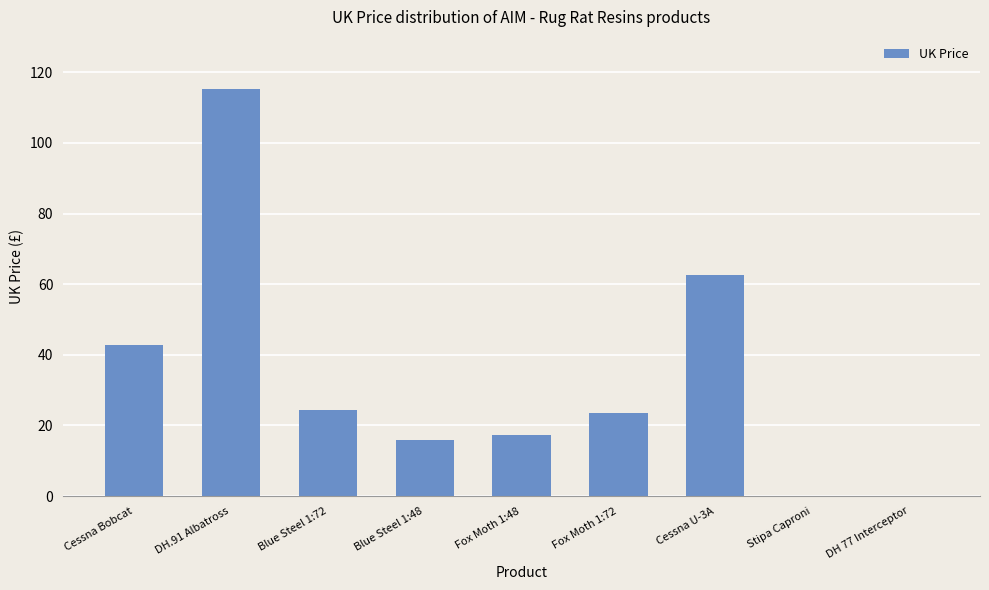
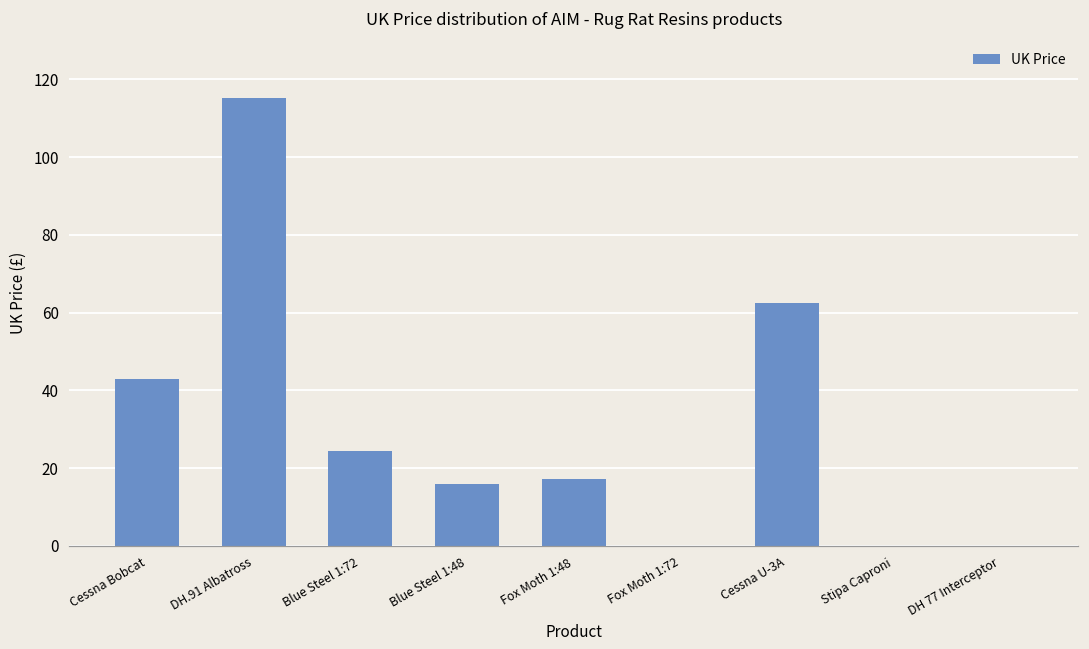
  {
    "Cessna Bobcat": 43,
    "DH.91 Albatross": 115,
    "Blue Steel 1:72": 25,
    "Blue Steel 1:48": 16,
    "Fox Moth 1:48": 17,
-   "Fox Moth 1:72": 23,
+   "Fox Moth 1:72": 0,
    "Cessna U-3A": 63,
    "Stipa Caproni": 0,
    "DH 77 Interceptor": 0
  }
